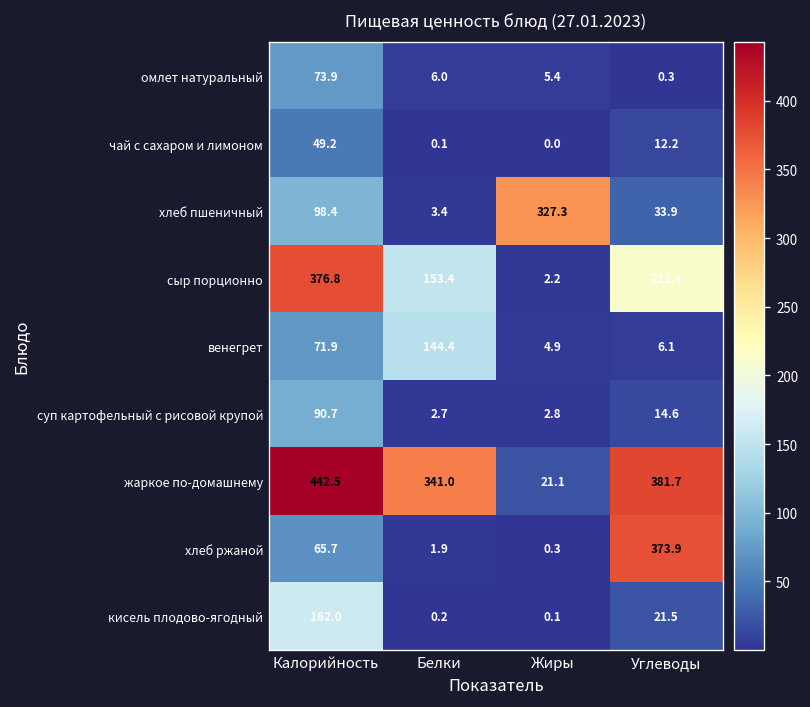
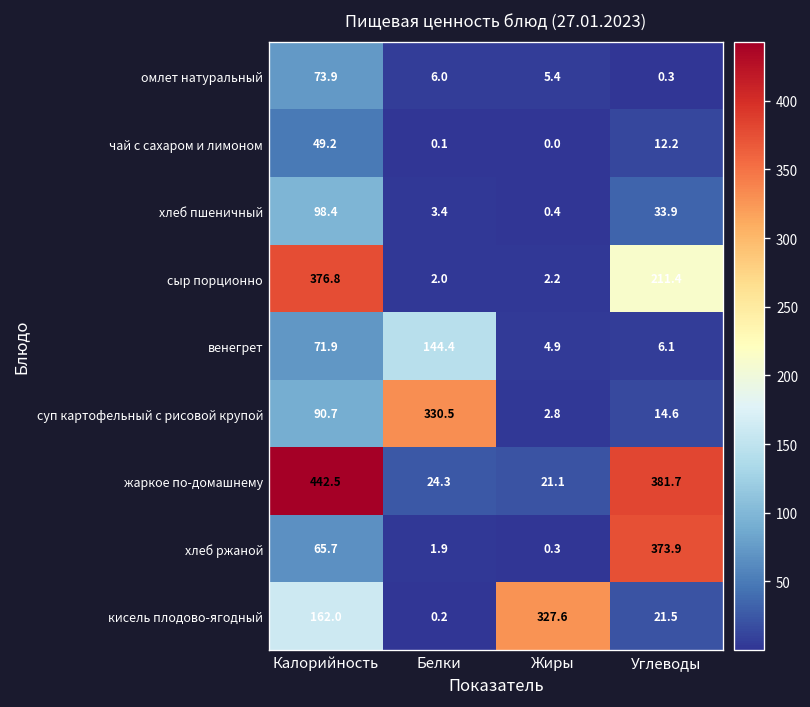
  {
    "омлет натуральный": {
      "Калорийность": 73.9,
      "Белки": 6.0,
      "Жиры": 5.4,
      "Углеводы": 0.3
    },
    "чай с сахаром и лимоном": {
      "Калорийность": 49.2,
      "Белки": 0.1,
      "Жиры": 0.0,
      "Углеводы": 12.2
    },
    "хлеб пшеничный": {
      "Калорийность": 98.4,
      "Белки": 3.4,
-     "Жиры": 327.3,
+     "Жиры": 0.4,
      "Углеводы": 33.9
    },
    "сыр порционно": {
      "Калорийность": 376.8,
-     "Белки": 153.4,
+     "Белки": 2.0,
      "Жиры": 2.2,
      "Углеводы": 211.4
    },
    "венегрет": {
      "Калорийность": 71.9,
      "Белки": 144.4,
      "Жиры": 4.9,
      "Углеводы": 6.1
    },
    "суп картофельный с рисовой крупой": {
      "Калорийность": 90.7,
-     "Белки": 2.7,
+     "Белки": 330.5,
      "Жиры": 2.8,
      "Углеводы": 14.6
    },
    "жаркое по-домашнему": {
      "Калорийность": 442.5,
-     "Белки": 341.0,
+     "Белки": 24.3,
      "Жиры": 21.1,
      "Углеводы": 381.7
    },
    "хлеб ржаной": {
      "Калорийность": 65.7,
      "Белки": 1.9,
      "Жиры": 0.3,
      "Углеводы": 373.9
    },
    "кисель плодово-ягодный": {
      "Калорийность": 162.0,
      "Белки": 0.2,
-     "Жиры": 0.1,
+     "Жиры": 327.6,
      "Углеводы": 21.5
    }
  }
